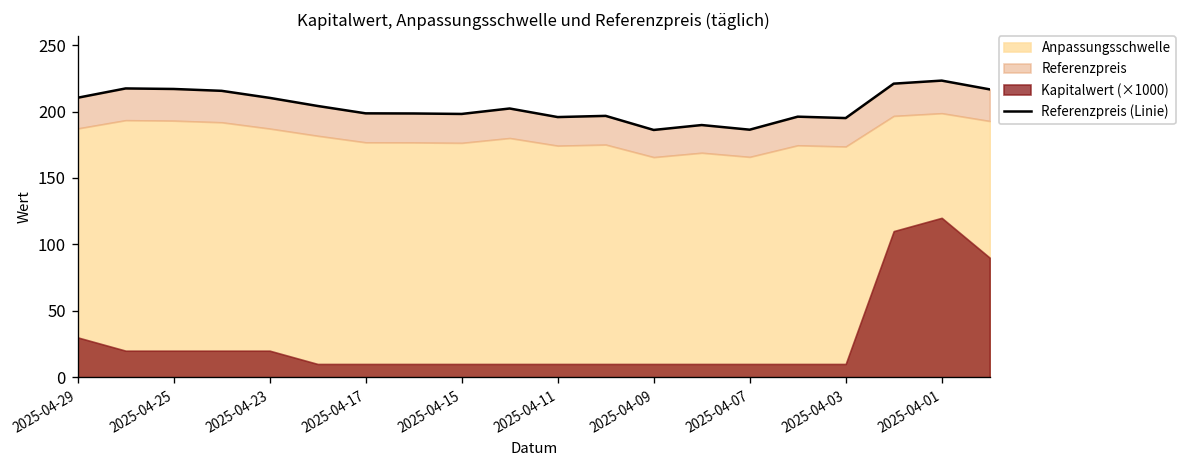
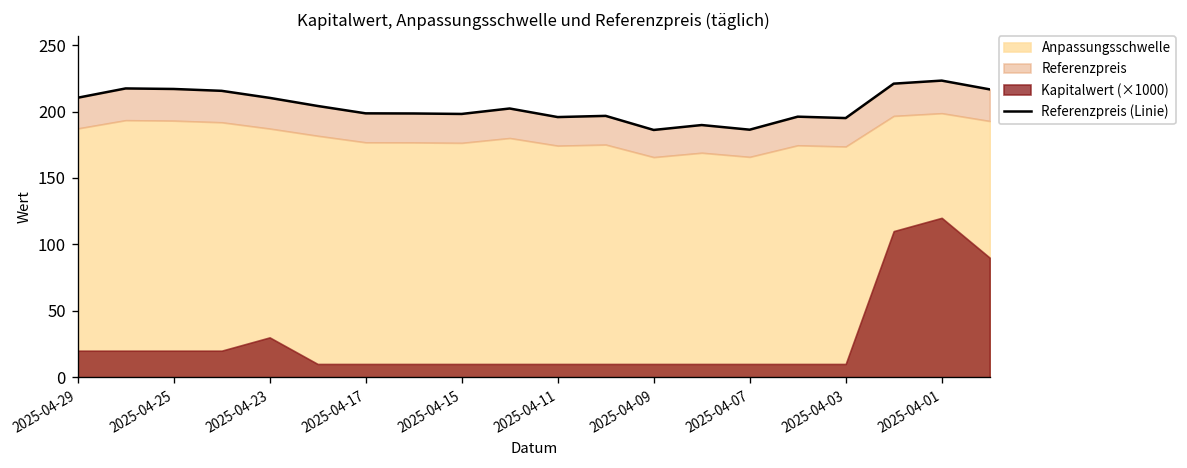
  {
    "Kapitalwert (×1000)": {
-     "2025-04-29": 30,
+     "2025-04-29": 20,
      "2025-04-25": 20,
-     "2025-04-23": 20,
+     "2025-04-23": 30,
      "2025-04-17": 10,
      "2025-04-15": 10,
      "2025-04-11": 10,
      "2025-04-09": 10,
      "2025-04-07": 10,
      "2025-04-03": 10,
      "2025-04-01": 120
    }
  }
